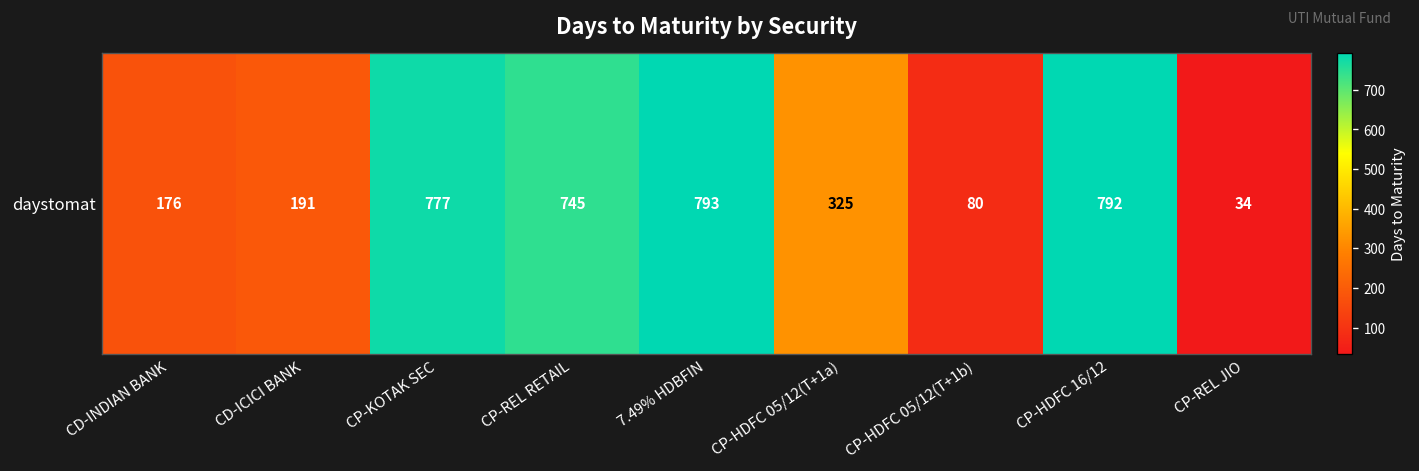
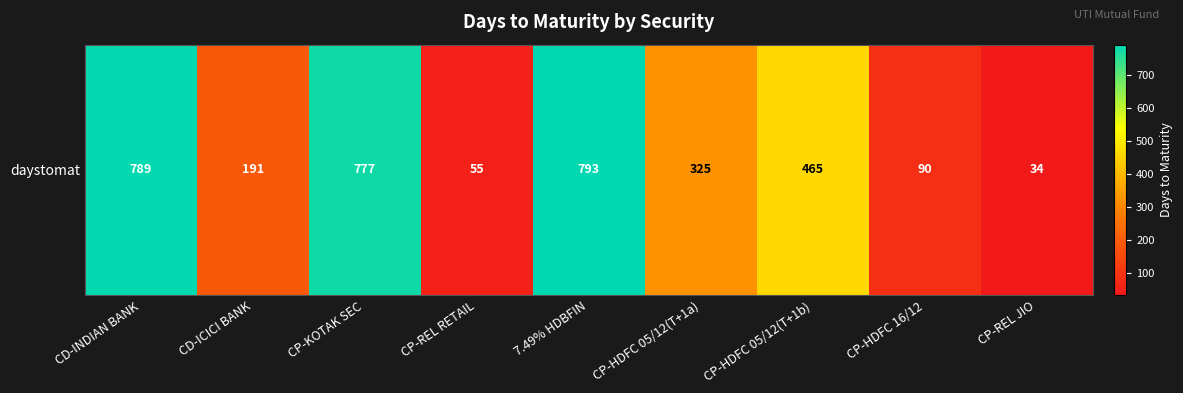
  {
    "daystomat": {
-     "CD-INDIAN BANK": 176,
+     "CD-INDIAN BANK": 789,
      "CD-ICICI BANK": 191,
      "CP-KOTAK SEC": 777,
-     "CP-REL RETAIL": 745,
+     "CP-REL RETAIL": 55,
      "7.49% HDBFIN": 793,
      "CP-HDFC 05/12(T+1a)": 325,
-     "CP-HDFC 05/12(T+1b)": 80,
-     "CP-HDFC 16/12": 792,
+     "CP-HDFC 05/12(T+1b)": 465,
+     "CP-HDFC 16/12": 90,
      "CP-REL JIO": 34
    }
  }
